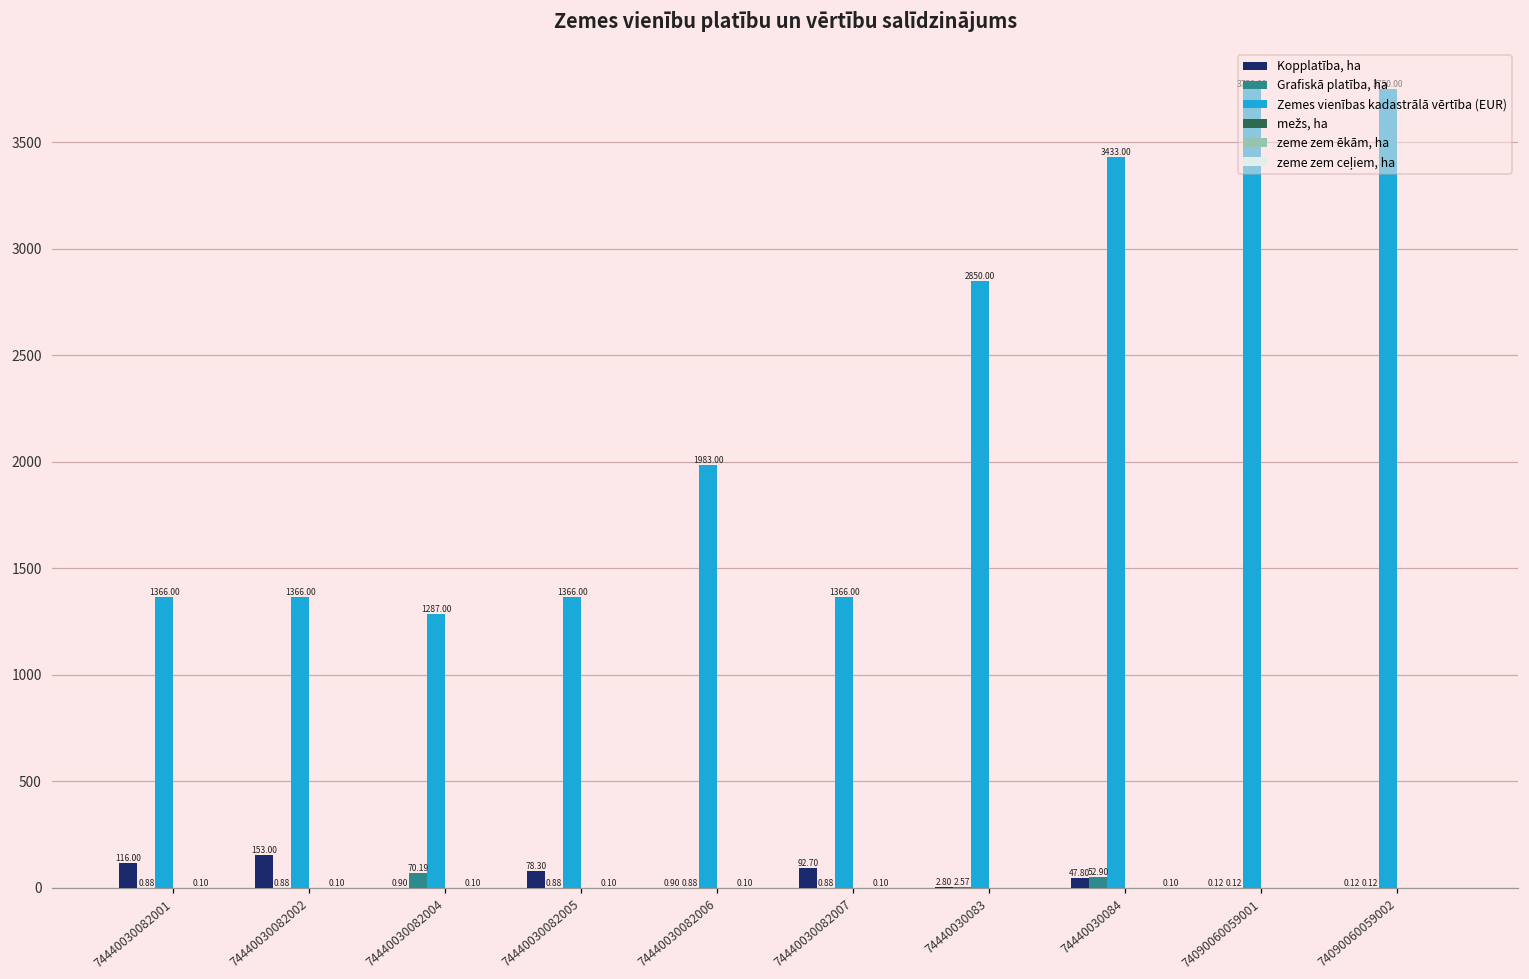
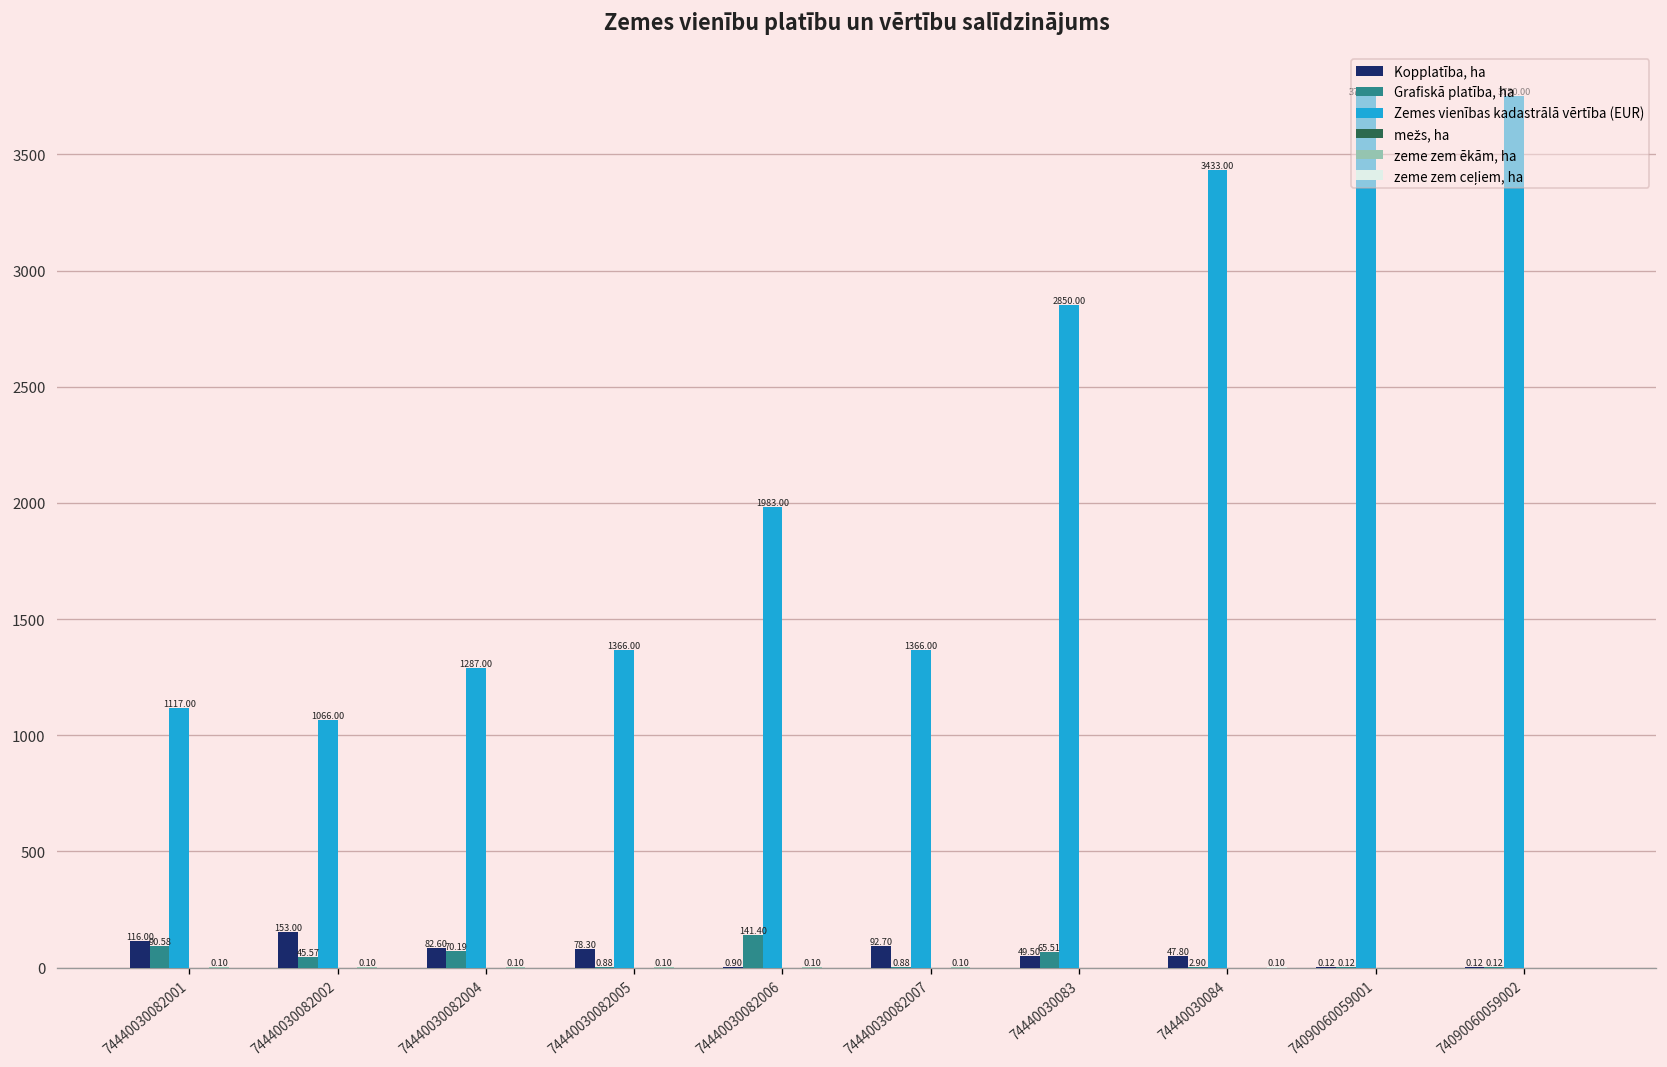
  {
    "Kopplatība, ha": {
      "74440030082001": 116.00,
      "74440030082002": 153.00,
-     "74440030082004": 0.90,
+     "74440030082004": 82.60,
      "74440030082005": 78.30,
      "74440030082006": 0.90,
      "74440030082007": 92.70,
-     "74440030083": 2.80,
+     "74440030083": 49.50,
      "74440030084": 47.80,
      "74090060059001": 0.12,
      "74090060059002": 0.12
    },
    "Grafiskā platība, ha": {
-     "74440030082001": 0.88,
-     "74440030082002": 0.88,
+     "74440030082001": 90.58,
+     "74440030082002": 45.57,
      "74440030082004": 70.19,
      "74440030082005": 0.88,
-     "74440030082006": 0.88,
+     "74440030082006": 141.40,
      "74440030082007": 0.88,
-     "74440030083": 2.57,
-     "74440030084": 52.90,
+     "74440030083": 65.51,
+     "74440030084": 2.90,
      "74090060059001": 0.12,
      "74090060059002": 0.12
    },
    "Zemes vienības kadastrālā vērtība (EUR)": {
-     "74440030082001": 1366.00,
-     "74440030082002": 1366.00,
+     "74440030082001": 1117.00,
+     "74440030082002": 1066.00,
      "74440030082004": 1287.00,
      "74440030082005": 1366.00,
      "74440030082006": 1983.00,
      "74440030082007": 1366.00,
      "74440030083": 2850.00,
      "74440030084": 3433.00
    },
    "mežs, ha": {
      "74440030082001": 0,
      "74440030082002": 0,
      "74440030082004": 0,
      "74440030082005": 0,
      "74440030082006": 0,
      "74440030082007": 0,
      "74440030083": 0,
      "74440030084": 0,
      "74090060059001": 0,
      "74090060059002": 0
    },
    "zeme zem ēkām, ha": {
      "74440030082001": 0.10,
      "74440030082002": 0.10,
      "74440030082004": 0.10,
      "74440030082005": 0.10,
      "74440030082006": 0.10,
      "74440030082007": 0.10
    },
    "zeme zem ceļiem, ha": {
      "74440030084": 0.10
    }
  }
